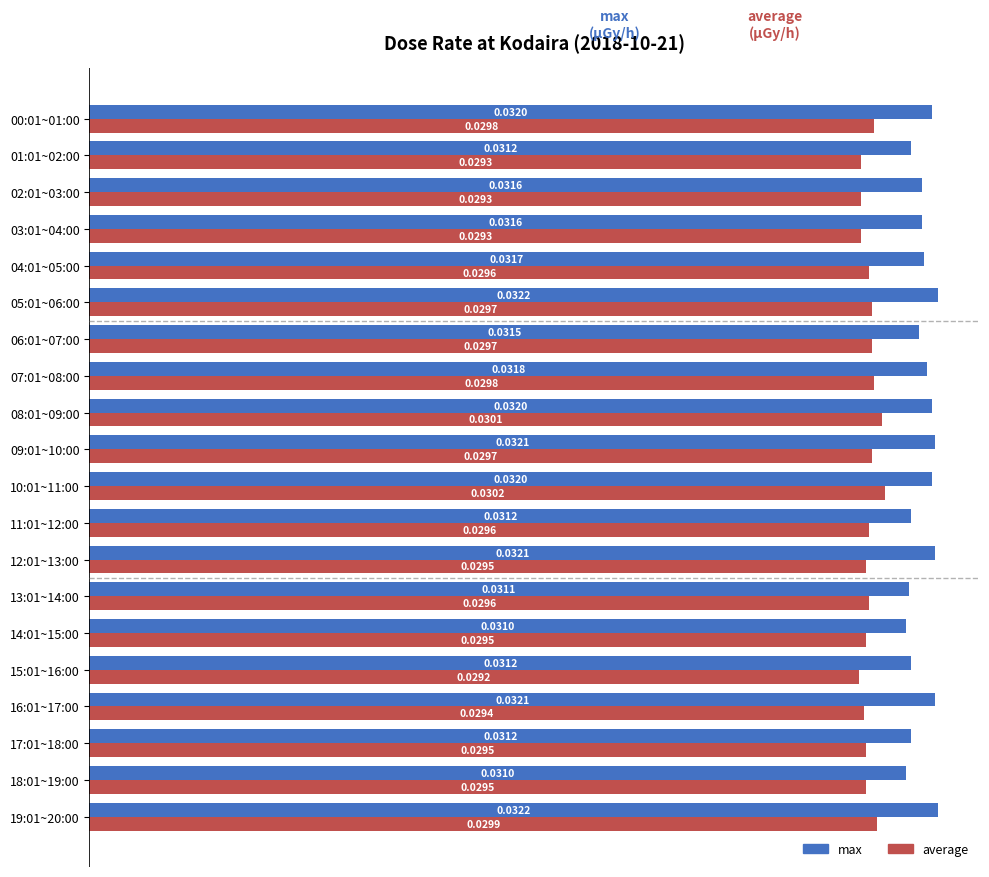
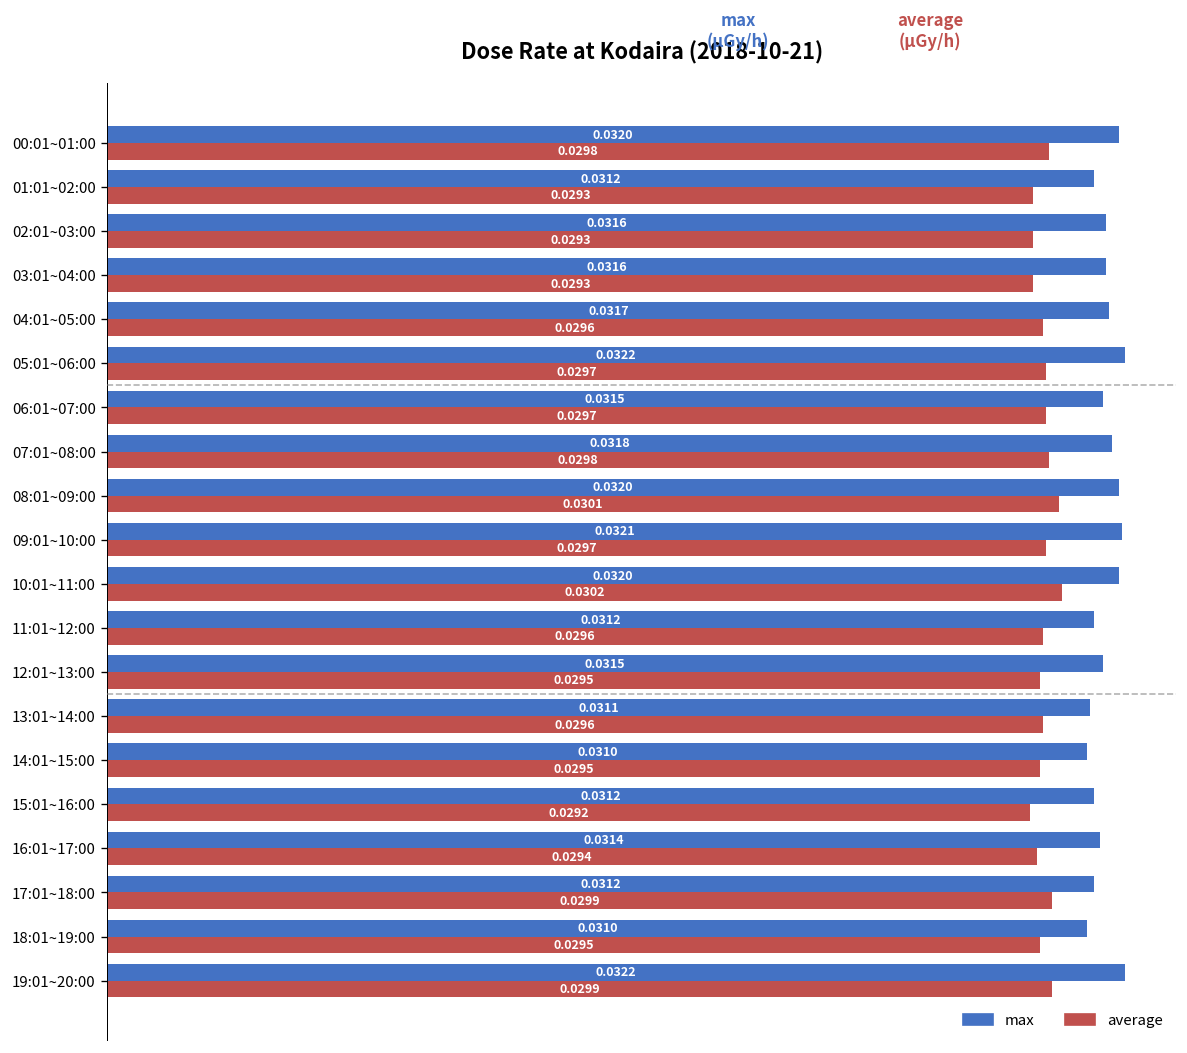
  {
    "max": {
      "00:01~01:00": 0.0320,
      "01:01~02:00": 0.0312,
      "02:01~03:00": 0.0316,
      "03:01~04:00": 0.0316,
      "04:01~05:00": 0.0317,
      "05:01~06:00": 0.0322,
      "06:01~07:00": 0.0315,
      "07:01~08:00": 0.0318,
      "08:01~09:00": 0.0320,
      "09:01~10:00": 0.0321,
      "10:01~11:00": 0.0320,
      "11:01~12:00": 0.0312,
-     "12:01~13:00": 0.0321,
+     "12:01~13:00": 0.0315,
      "13:01~14:00": 0.0311,
      "14:01~15:00": 0.0310,
      "15:01~16:00": 0.0312,
-     "16:01~17:00": 0.0321,
+     "16:01~17:00": 0.0314,
      "17:01~18:00": 0.0312,
      "18:01~19:00": 0.0310,
      "19:01~20:00": 0.0322
    },
    "average": {
      "00:01~01:00": 0.0298,
      "01:01~02:00": 0.0293,
      "02:01~03:00": 0.0293,
      "03:01~04:00": 0.0293,
      "04:01~05:00": 0.0296,
      "05:01~06:00": 0.0297,
      "06:01~07:00": 0.0297,
      "07:01~08:00": 0.0298,
      "08:01~09:00": 0.0301,
      "09:01~10:00": 0.0297,
      "10:01~11:00": 0.0302,
      "11:01~12:00": 0.0296,
      "12:01~13:00": 0.0295,
      "13:01~14:00": 0.0296,
      "14:01~15:00": 0.0295,
      "15:01~16:00": 0.0292,
      "16:01~17:00": 0.0294,
-     "17:01~18:00": 0.0295,
+     "17:01~18:00": 0.0299,
      "18:01~19:00": 0.0295,
      "19:01~20:00": 0.0299
    }
  }
